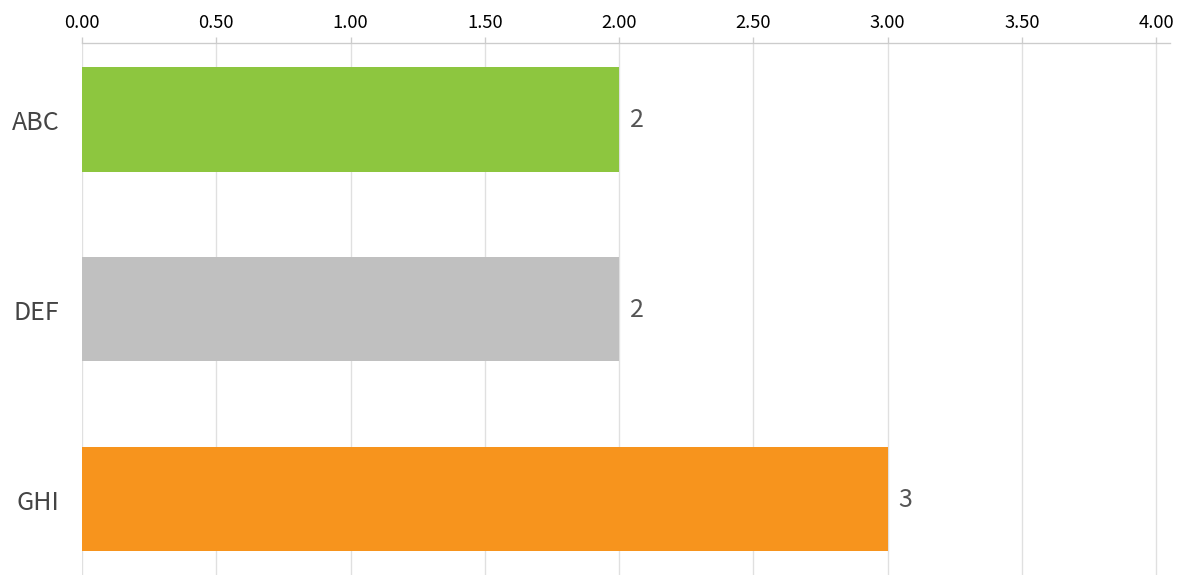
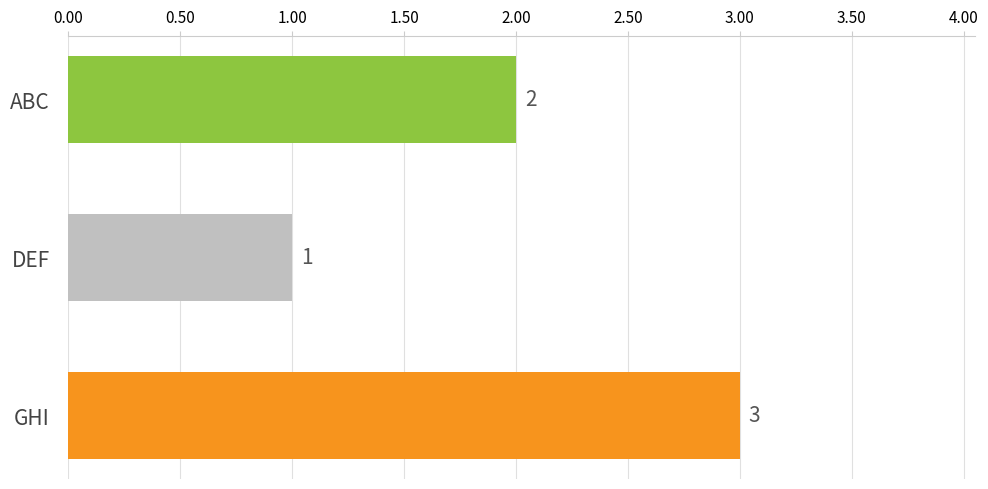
  {
    "ABC": 2,
-   "DEF": 2,
+   "DEF": 1,
    "GHI": 3
  }
